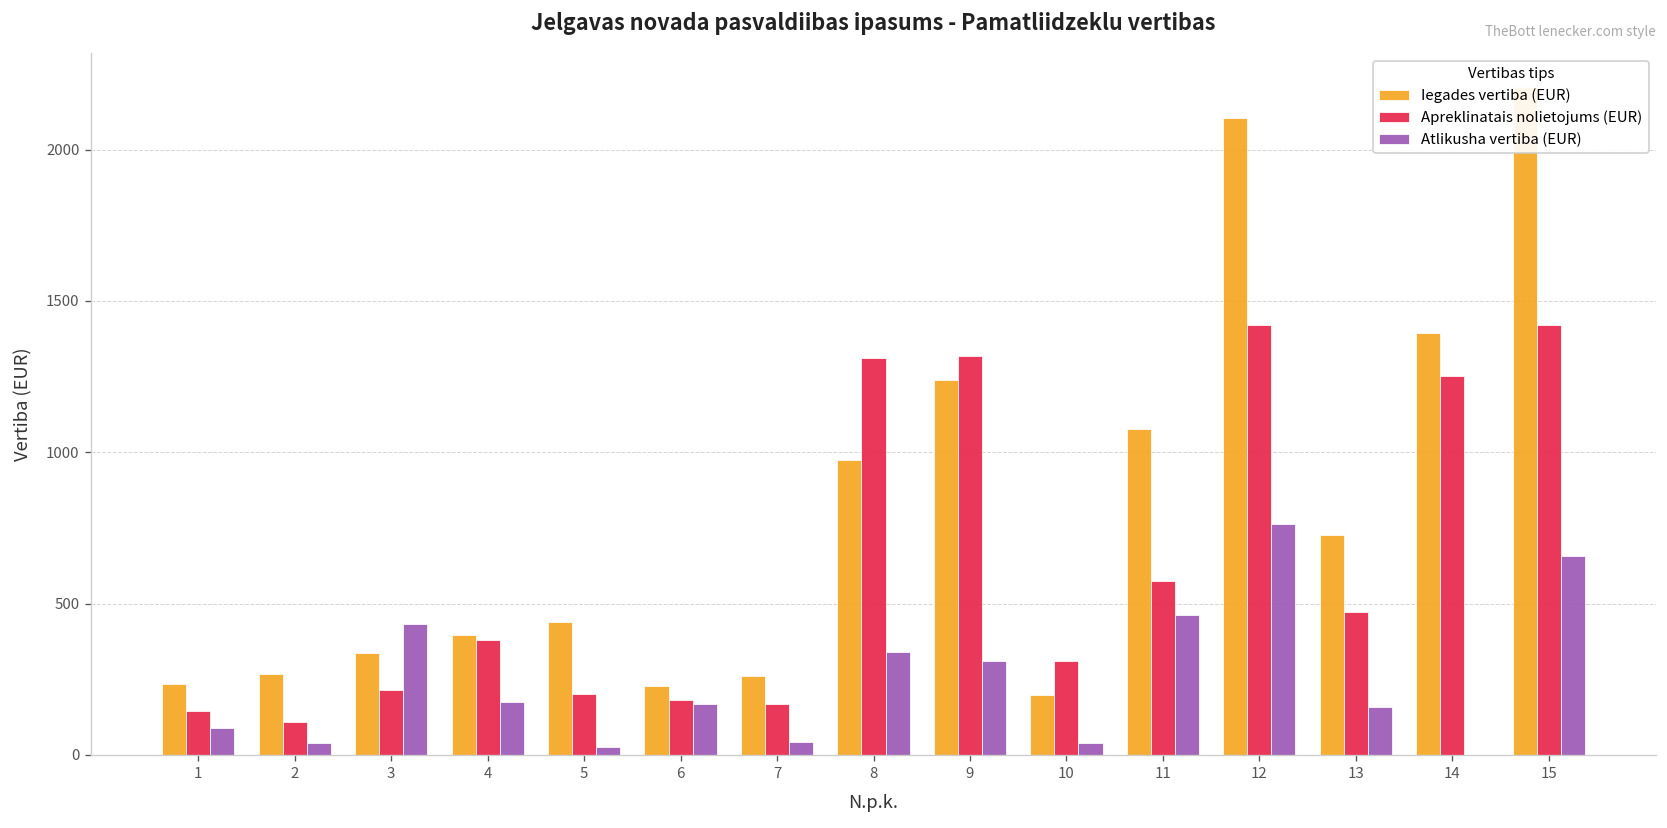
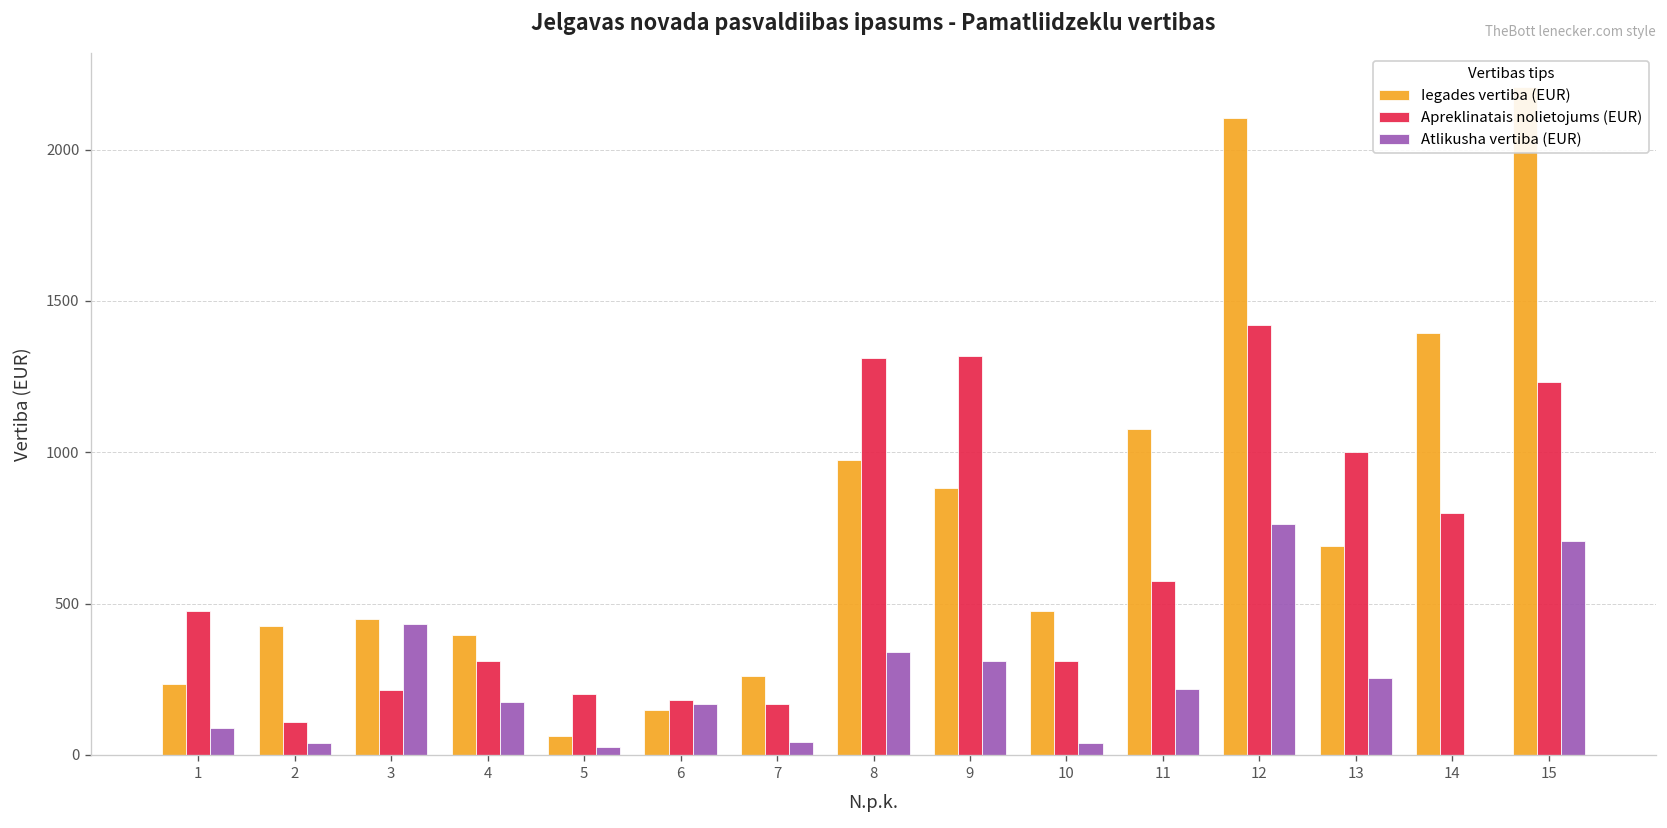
  {
    "Iegades vertiba (EUR)": {
      "1": 230,
-     "2": 270,
-     "3": 340,
+     "2": 420,
+     "3": 450,
      "4": 390,
-     "5": 440,
-     "6": 230,
+     "5": 60,
+     "6": 150,
      "7": 260,
      "8": 970,
-     "9": 1240,
-     "10": 200,
+     "9": 880,
+     "10": 480,
      "11": 1080,
      "12": 2110,
-     "13": 730,
+     "13": 690,
      "14": 1390
    },
    "Apreklinatais nolietojums (EUR)": {
-     "1": 140,
+     "1": 470,
      "2": 110,
      "3": 220,
-     "4": 380,
+     "4": 310,
      "5": 200,
      "6": 180,
      "7": 170,
      "8": 1310,
      "9": 1320,
      "10": 310,
      "11": 570,
      "12": 1420,
-     "13": 470,
-     "14": 1250,
-     "15": 1420
+     "13": 1000,
+     "14": 800,
+     "15": 1230
    },
    "Atlikusha vertiba (EUR)": {
      "1": 90,
      "2": 40,
      "3": 430,
      "4": 170,
      "5": 30,
      "6": 170,
      "7": 40,
      "8": 340,
      "9": 310,
      "10": 40,
-     "11": 460,
+     "11": 220,
      "12": 760,
-     "13": 160,
+     "13": 250,
      "14": 0,
-     "15": 660
+     "15": 710
    }
  }
